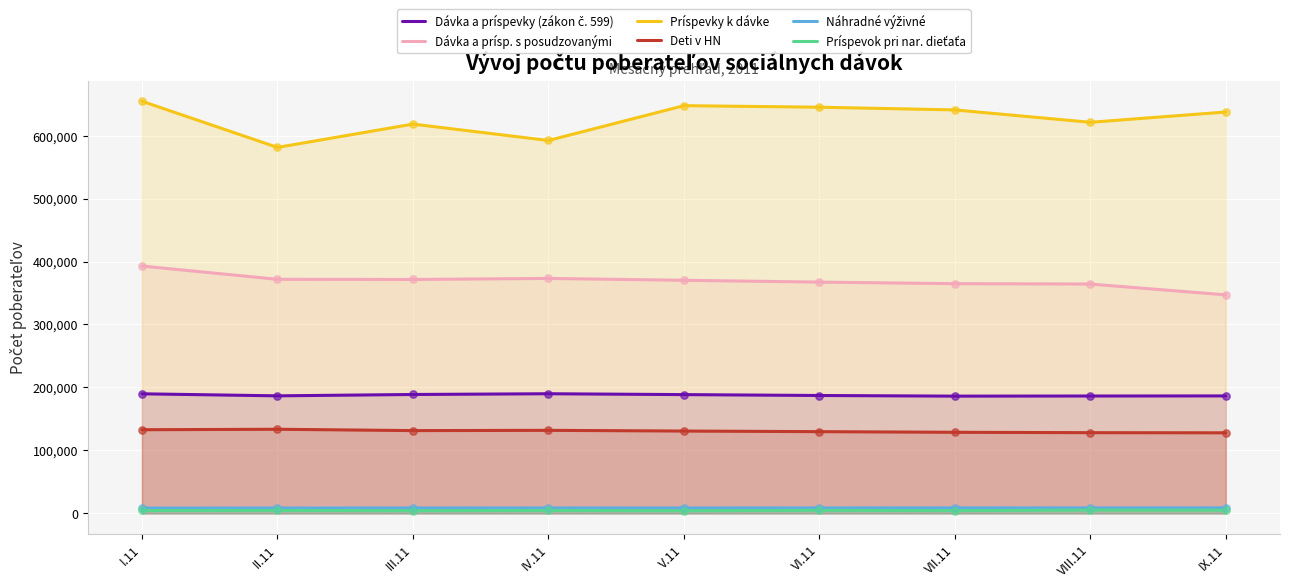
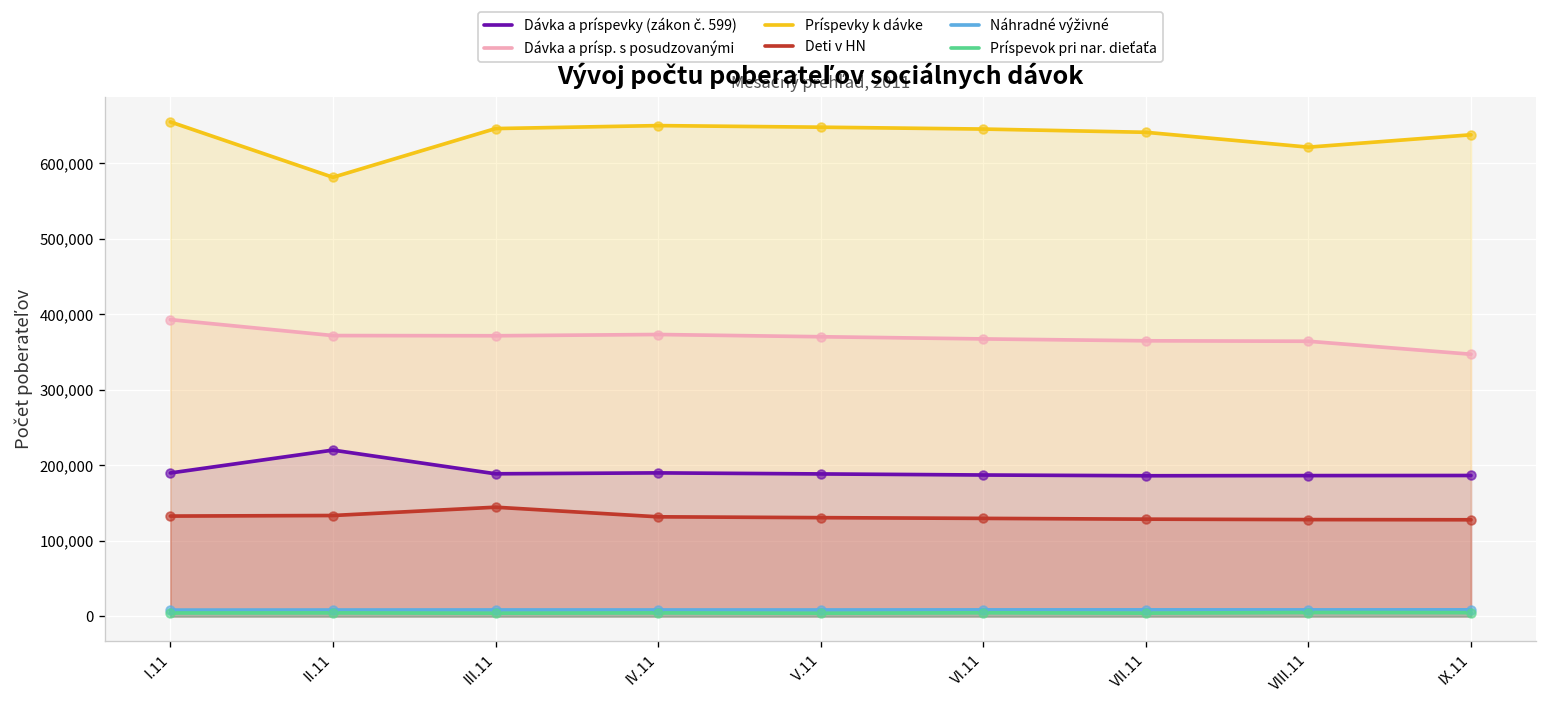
  {
    "Dávka a príspevky (zákon č. 599)": {
      "I.11": "190,000",
-     "II.11": "190,000",
+     "II.11": "220,000",
      "III.11": "190,000",
      "IV.11": "190,000",
      "V.11": "190,000",
      "VI.11": "190,000",
      "VII.11": "190,000",
      "VIII.11": "190,000",
      "IX.11": "190,000"
    },
    "Dávka a prísp. s posudzovanými": {
      "I.11": "390,000",
      "II.11": "370,000",
      "III.11": "370,000",
      "IV.11": "370,000",
      "V.11": "370,000",
      "VI.11": "370,000",
      "VII.11": "360,000",
      "VIII.11": "360,000",
      "IX.11": "350,000"
    },
    "Príspevky k dávke": {
      "I.11": "650,000",
      "II.11": "580,000",
-     "III.11": "620,000",
-     "IV.11": "590,000",
+     "III.11": "650,000",
+     "IV.11": "650,000",
      "V.11": "650,000",
      "VI.11": "650,000",
      "VII.11": "640,000",
      "VIII.11": "620,000",
      "IX.11": "640,000"
    },
    "Deti v HN": {
      "I.11": "130,000",
      "II.11": "130,000",
-     "III.11": "130,000",
+     "III.11": "140,000",
      "IV.11": "130,000",
      "V.11": "130,000",
      "VI.11": "130,000",
      "VII.11": "130,000",
      "VIII.11": "130,000",
      "IX.11": "130,000"
    },
    "Náhradné výživné": {
      "III.11": "10,000",
      "V.11": "10,000",
      "VII.11": "10,000"
    },
    "Príspevok pri nar. dieťaťa": {
      "III.11": "0",
      "V.11": "0",
      "VII.11": "0"
    }
  }
